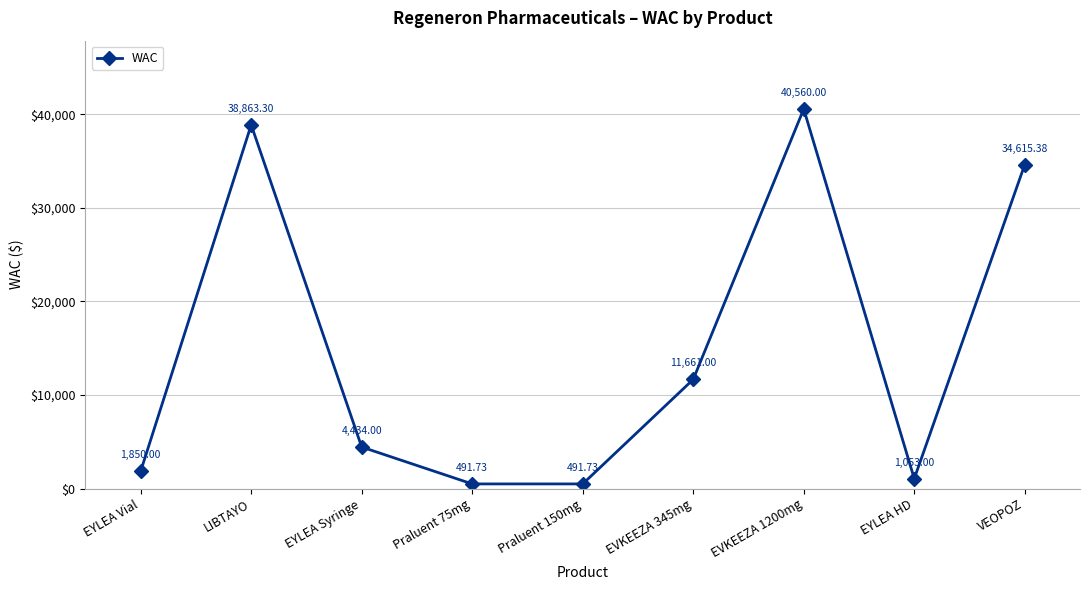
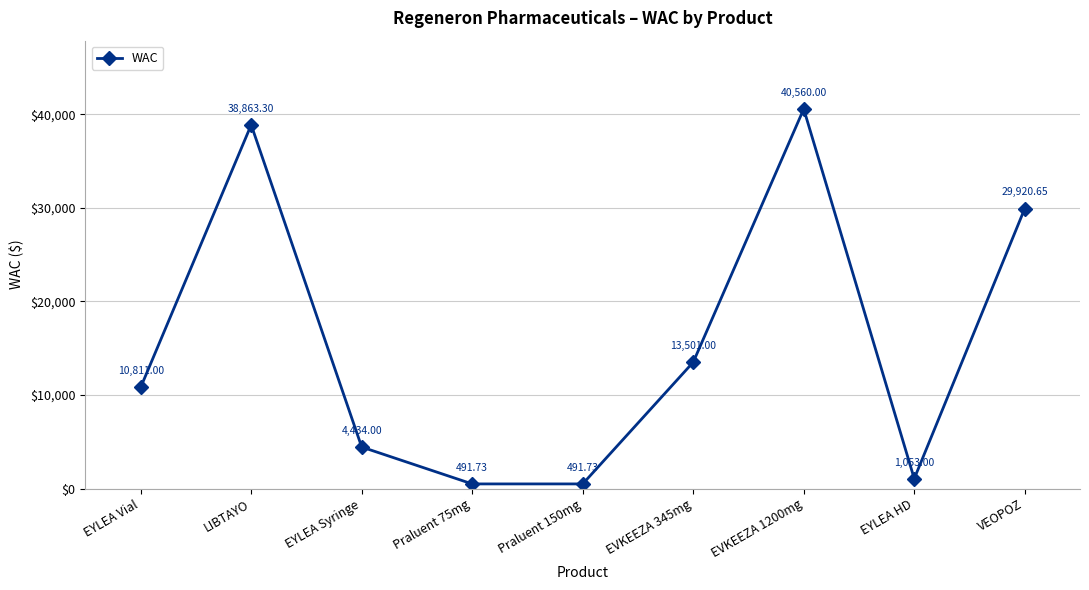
  {
-   "EYLEA Vial": "1,850.00",
+   "EYLEA Vial": "10,811.00",
    "LIBTAYO": "38,863.30",
    "EYLEA Syringe": "4,434.00",
    "Praluent 75mg": "491.73",
    "Praluent 150mg": "491.73",
-   "EVKEEZA 345mg": "11,661.00",
+   "EVKEEZA 345mg": "13,501.00",
    "EVKEEZA 1200mg": "40,560.00",
    "EYLEA HD": "1,053.00",
-   "VEOPOZ": "34,615.38"
+   "VEOPOZ": "29,920.65"
  }
